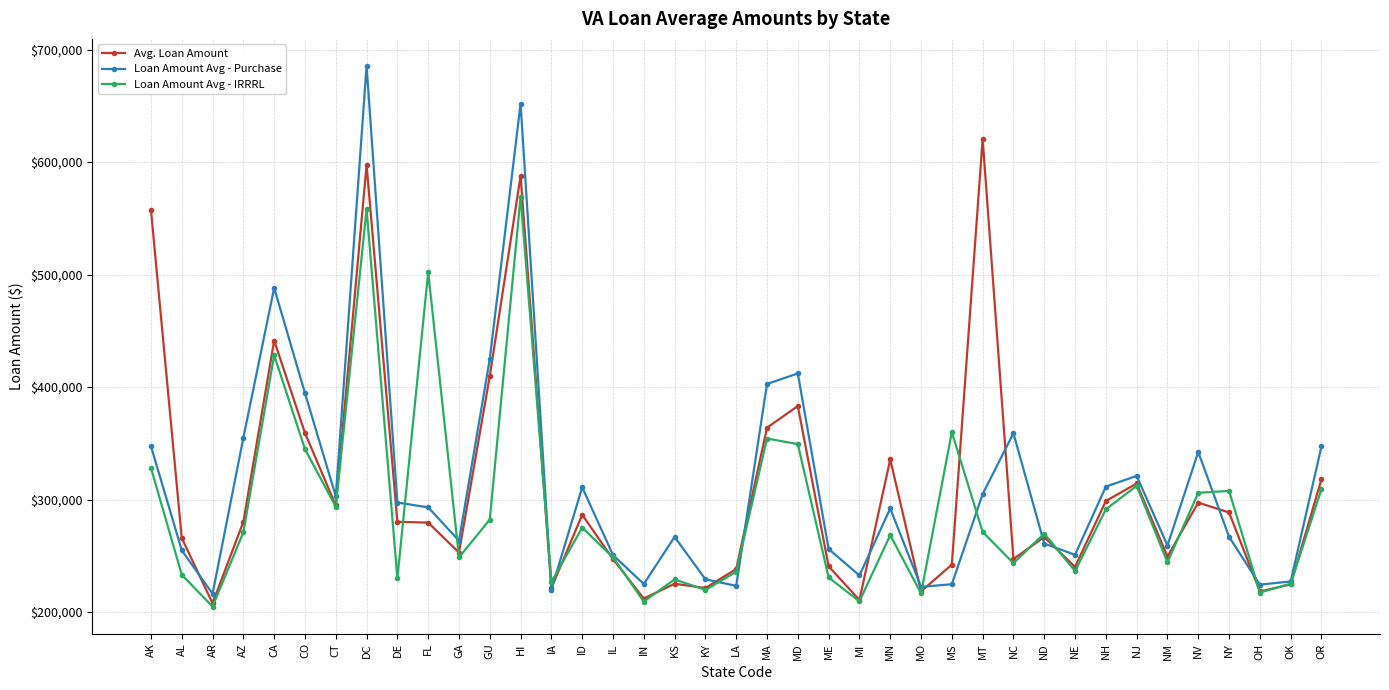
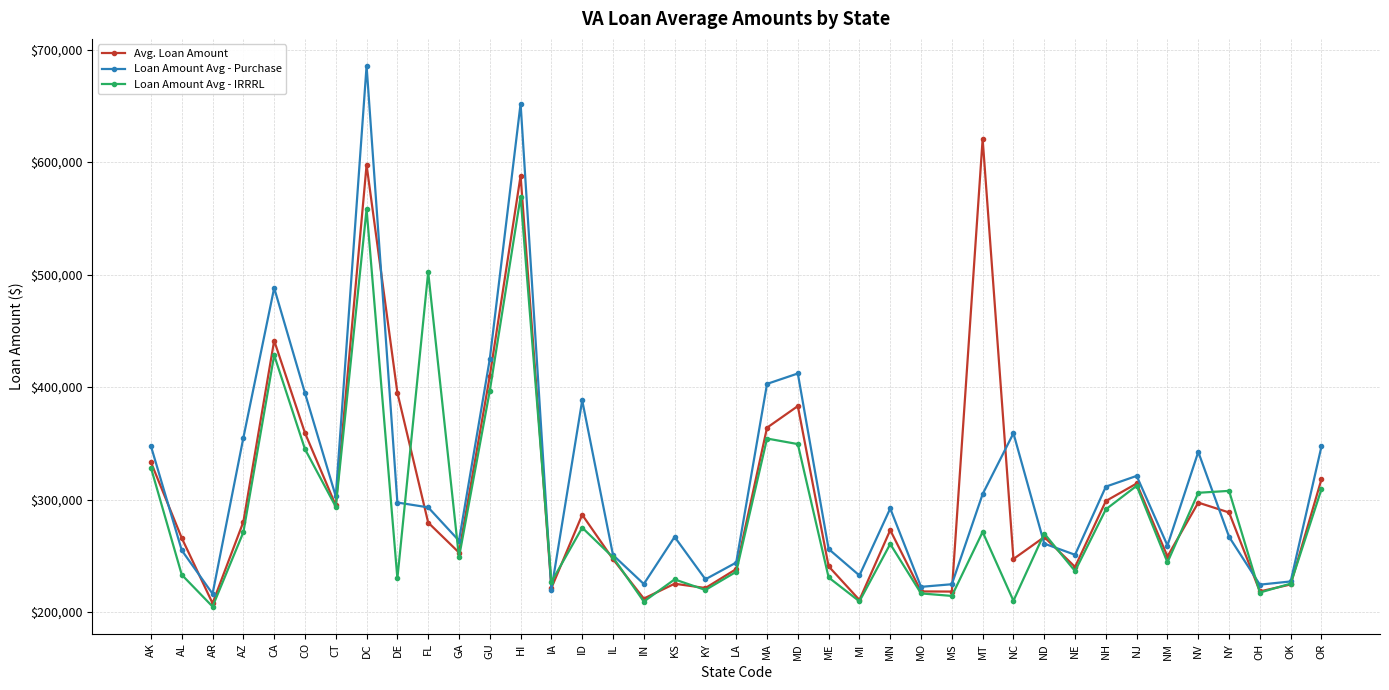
  {
    "Avg. Loan Amount": {
-     "AK": "$557,000",
+     "AK": "$333,000",
      "AL": "$266,000",
      "AR": "$208,000",
      "AZ": "$280,000",
      "CA": "$441,000",
      "CO": "$359,000",
      "DC": "$597,000",
-     "DE": "$280,000",
+     "DE": "$395,000",
      "FL": "$279,000",
      "GA": "$253,000",
      "GU": "$410,000",
      "HI": "$588,000",
      "ID": "$286,000",
      "IN": "$212,000",
      "KS": "$225,000",
      "LA": "$238,000",
      "MA": "$364,000",
      "MD": "$383,000",
      "ME": "$241,000",
-     "MN": "$336,000",
-     "MS": "$242,000",
+     "MN": "$273,000",
+     "MS": "$218,000",
      "MT": "$621,000",
      "NC": "$247,000",
      "ND": "$267,000",
      "NE": "$240,000",
      "NH": "$299,000",
      "NM": "$249,000",
      "NV": "$297,000",
      "NY": "$288,000",
      "OR": "$318,000"
    },
    "Loan Amount Avg - Purchase": {
      "AK": "$347,000",
      "AL": "$255,000",
      "AR": "$216,000",
      "AZ": "$355,000",
      "CA": "$488,000",
      "CO": "$395,000",
      "CT": "$303,000",
      "DC": "$686,000",
      "DE": "$297,000",
      "FL": "$293,000",
      "GA": "$263,000",
      "GU": "$425,000",
      "HI": "$652,000",
-     "ID": "$311,000",
+     "ID": "$388,000",
      "IN": "$225,000",
      "KS": "$267,000",
      "KY": "$229,000",
-     "LA": "$223,000",
+     "LA": "$244,000",
      "MA": "$403,000",
      "MD": "$412,000",
      "ME": "$256,000",
      "MI": "$232,000",
      "MN": "$292,000",
      "MO": "$222,000",
      "MS": "$225,000",
      "MT": "$305,000",
      "NC": "$359,000",
      "ND": "$261,000",
      "NE": "$251,000",
      "NH": "$311,000",
      "NJ": "$321,000",
      "NM": "$259,000",
      "NV": "$342,000",
      "NY": "$267,000",
      "OH": "$224,000",
      "OR": "$347,000"
    },
    "Loan Amount Avg - IRRRL": {
      "AK": "$328,000",
      "AL": "$233,000",
      "AR": "$205,000",
      "AZ": "$271,000",
      "CA": "$428,000",
      "CO": "$345,000",
      "DC": "$558,000",
      "DE": "$230,000",
      "FL": "$502,000",
      "GA": "$249,000",
-     "GU": "$282,000",
+     "GU": "$397,000",
      "HI": "$569,000",
      "IA": "$227,000",
      "ID": "$275,000",
      "IN": "$209,000",
      "KS": "$229,000",
      "LA": "$236,000",
      "MA": "$354,000",
      "MD": "$349,000",
      "ME": "$231,000",
-     "MN": "$268,000",
-     "MS": "$360,000",
+     "MN": "$260,000",
+     "MS": "$214,000",
      "MT": "$271,000",
-     "NC": "$243,000",
+     "NC": "$210,000",
      "ND": "$270,000",
      "NE": "$236,000",
      "NH": "$291,000",
      "NM": "$244,000",
      "NV": "$306,000",
      "NY": "$308,000",
      "OR": "$309,000"
    }
  }
